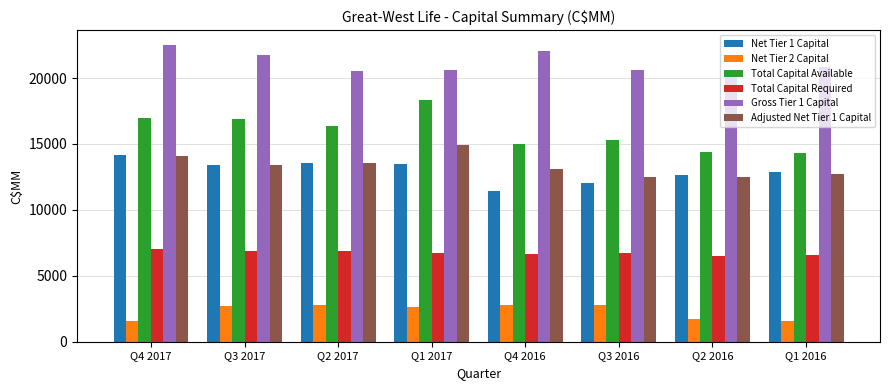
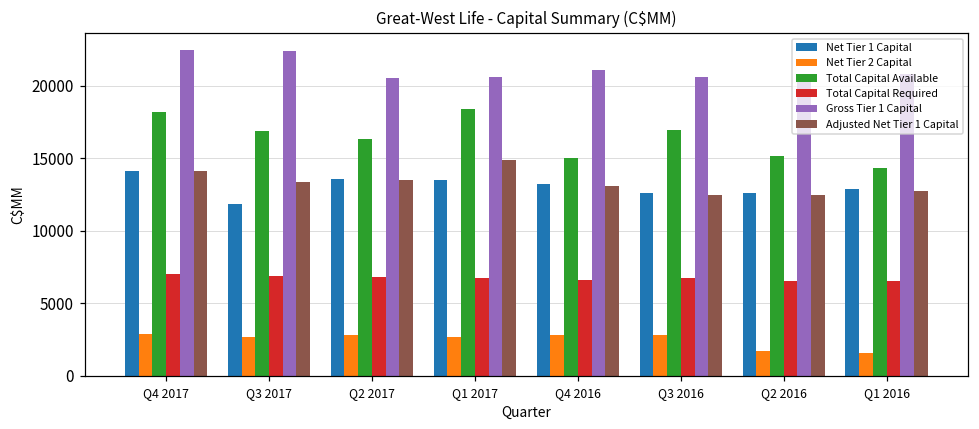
  {
    "Net Tier 1 Capital": {
      "Q4 2017": 14200,
-     "Q3 2017": 13400,
+     "Q3 2017": 11900,
      "Q2 2017": 13600,
      "Q1 2017": 13500,
-     "Q4 2016": 11500,
-     "Q3 2016": 12000,
+     "Q4 2016": 13200,
+     "Q3 2016": 12600,
      "Q2 2016": 12600,
      "Q1 2016": 12900
    },
    "Net Tier 2 Capital": {
-     "Q4 2017": 1600,
+     "Q4 2017": 2900,
      "Q3 2017": 2700,
      "Q2 2017": 2800,
      "Q1 2017": 2700,
      "Q4 2016": 2800,
      "Q3 2016": 2800,
      "Q2 2016": 1700,
      "Q1 2016": 1600
    },
    "Total Capital Available": {
-     "Q4 2017": 17000,
+     "Q4 2017": 18200,
      "Q3 2017": 16900,
      "Q2 2017": 16300,
      "Q1 2017": 18400,
      "Q4 2016": 15000,
-     "Q3 2016": 15300,
-     "Q2 2016": 14400,
+     "Q3 2016": 17000,
+     "Q2 2016": 15200,
      "Q1 2016": 14400
    },
    "Total Capital Required": {
      "Q4 2017": 7000,
      "Q3 2017": 6900,
      "Q2 2017": 6800,
      "Q1 2017": 6700,
      "Q4 2016": 6600,
      "Q3 2016": 6700,
      "Q2 2016": 6500,
      "Q1 2016": 6600
    },
    "Gross Tier 1 Capital": {
      "Q4 2017": 22500,
-     "Q3 2017": 21700,
+     "Q3 2017": 22400,
      "Q2 2017": 20500,
      "Q1 2017": 20600,
-     "Q4 2016": 22100,
+     "Q4 2016": 21100,
      "Q3 2016": 20600
    },
    "Adjusted Net Tier 1 Capital": {
      "Q4 2017": 14100,
      "Q3 2017": 13400,
      "Q2 2017": 13500,
      "Q1 2017": 14900,
      "Q4 2016": 13100,
      "Q3 2016": 12500,
      "Q2 2016": 12500,
      "Q1 2016": 12700
    }
  }
